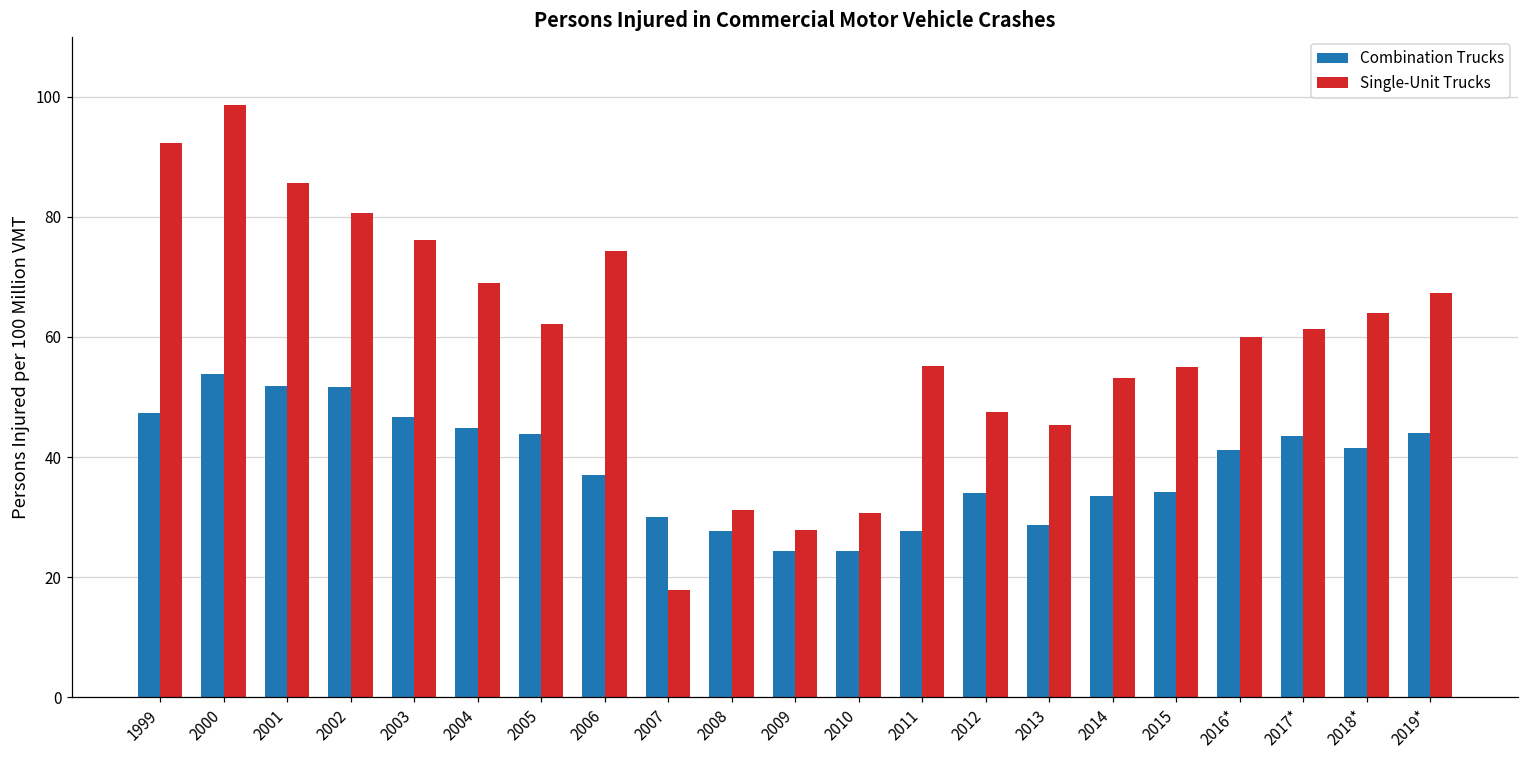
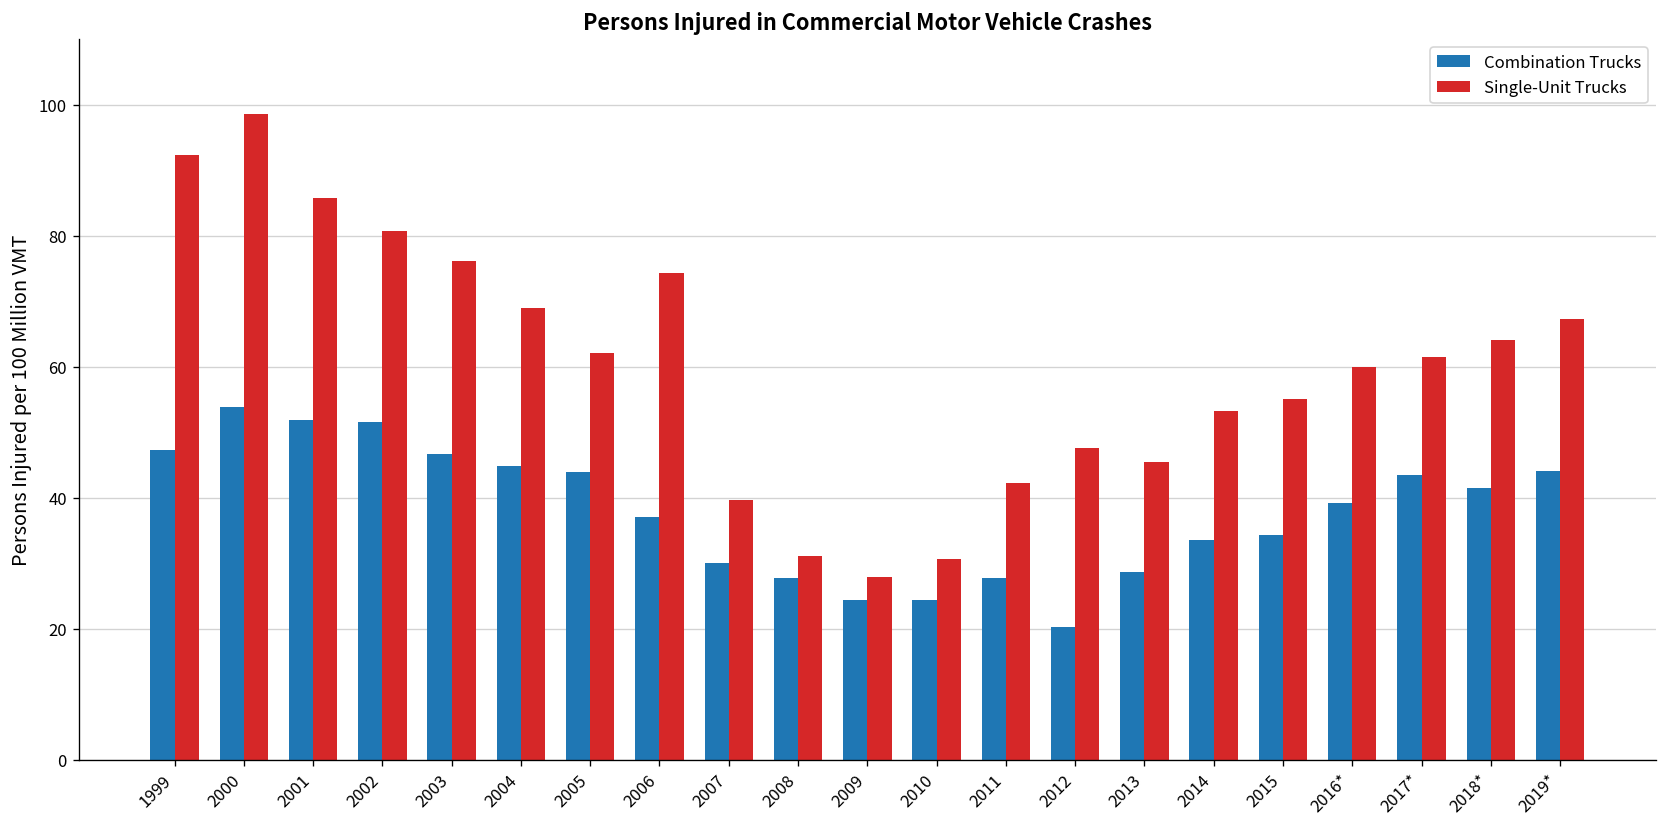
  {
    "Combination Trucks": {
      "1999": 47,
      "2000": 54,
      "2001": 52,
      "2002": 52,
      "2003": 47,
      "2004": 45,
      "2005": 44,
      "2006": 37,
      "2007": 30,
      "2008": 28,
      "2009": 24,
      "2010": 24,
      "2011": 28,
-     "2012": 34,
+     "2012": 20,
      "2013": 29,
      "2014": 34,
      "2015": 34,
-     "2016*": 41,
+     "2016*": 39,
      "2017*": 43,
      "2018*": 41,
      "2019*": 44
    },
    "Single-Unit Trucks": {
      "1999": 92,
      "2000": 99,
      "2001": 86,
      "2002": 81,
      "2003": 76,
      "2004": 69,
      "2005": 62,
      "2006": 74,
-     "2007": 18,
+     "2007": 40,
      "2008": 31,
      "2009": 28,
      "2010": 31,
-     "2011": 55,
+     "2011": 42,
      "2012": 48,
      "2013": 45,
      "2014": 53,
      "2015": 55,
      "2016*": 60,
      "2017*": 61,
      "2018*": 64,
      "2019*": 67
    }
  }
